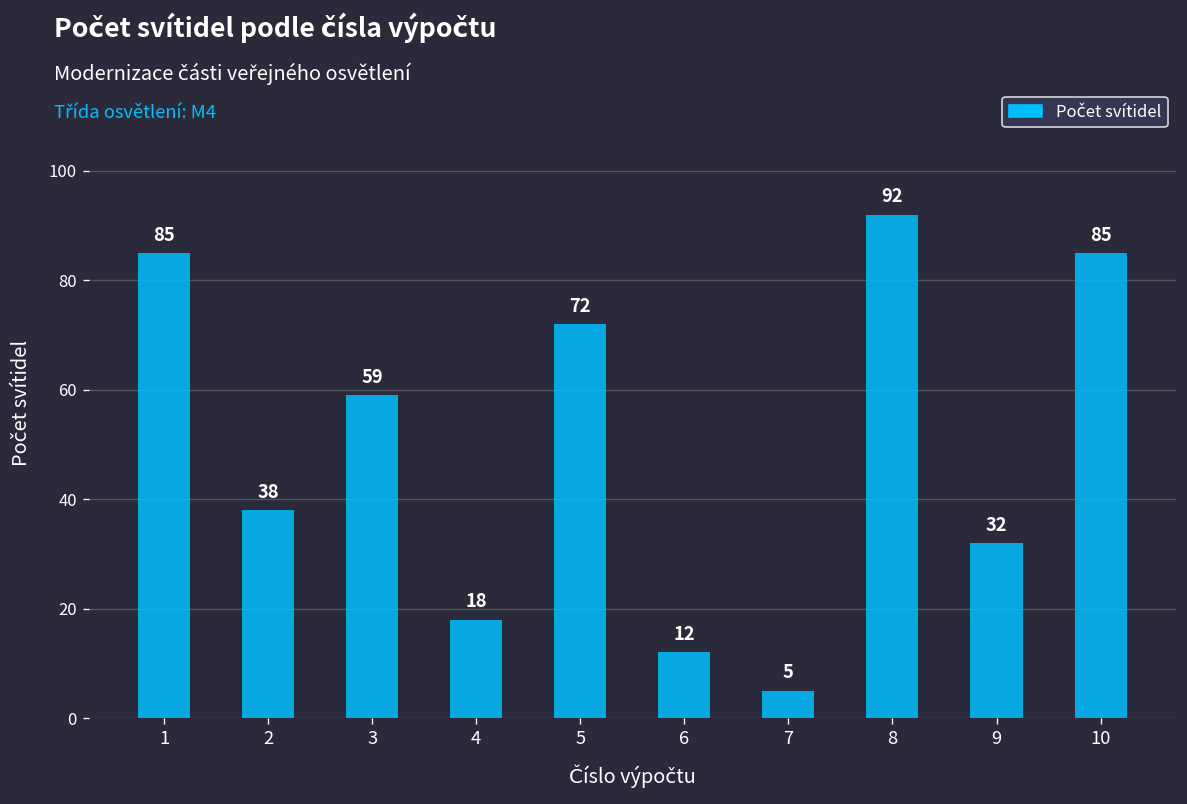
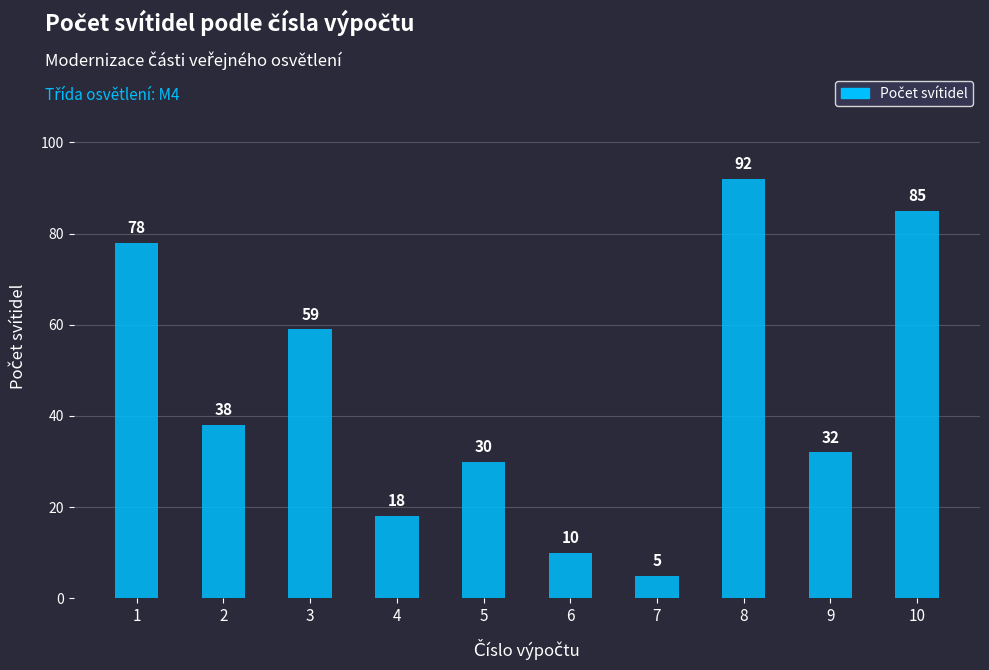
  {
-   "1": 85,
+   "1": 78,
    "2": 38,
    "3": 59,
    "4": 18,
-   "5": 72,
-   "6": 12,
+   "5": 30,
+   "6": 10,
    "7": 5,
    "8": 92,
    "9": 32,
    "10": 85
  }
